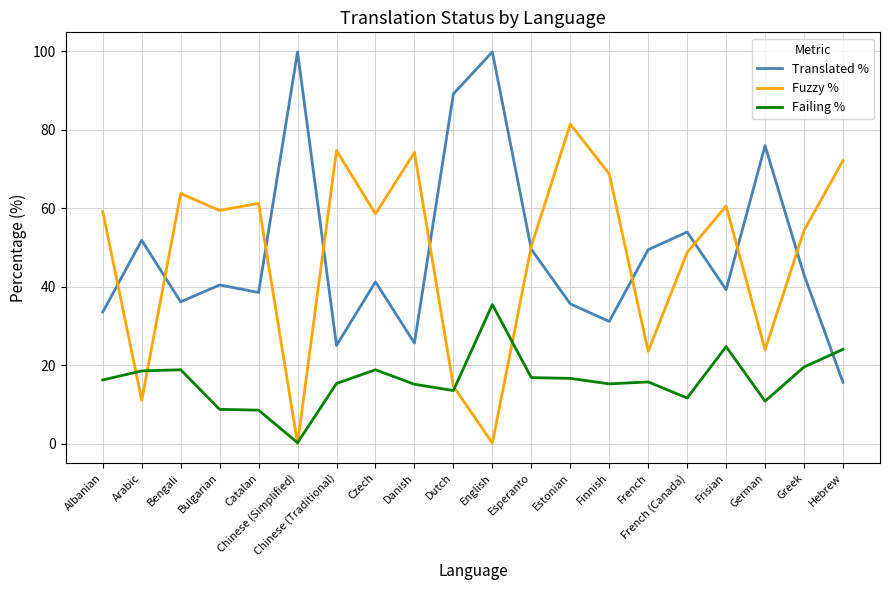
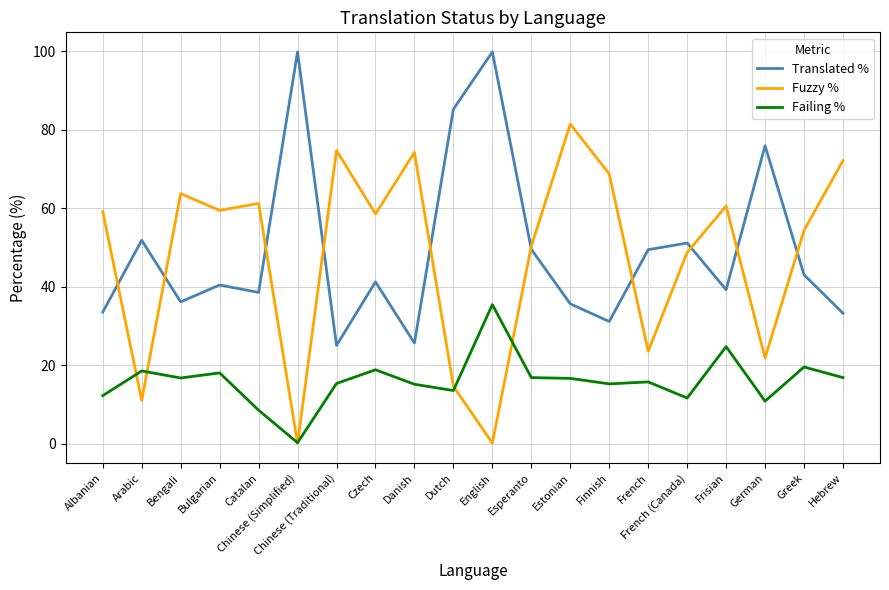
  {
    "Translated %": {
      "Albanian": 34,
      "Arabic": 52,
      "Bengali": 36,
      "Bulgarian": 40,
      "Catalan": 39,
      "Chinese (Simplified)": 100,
      "Chinese (Traditional)": 25,
      "Czech": 41,
      "Danish": 26,
-     "Dutch": 89,
+     "Dutch": 85,
      "English": 100,
      "Esperanto": 50,
      "Estonian": 36,
      "Finnish": 31,
      "French": 49,
-     "French (Canada)": 54,
+     "French (Canada)": 51,
      "Frisian": 39,
      "German": 76,
      "Greek": 43,
-     "Hebrew": 16
+     "Hebrew": 33
    },
    "Fuzzy %": {
      "Albanian": 59,
      "Arabic": 11,
      "Bengali": 64,
      "Bulgarian": 59,
      "Catalan": 61,
      "Chinese (Traditional)": 75,
      "Czech": 59,
      "Danish": 74,
      "Dutch": 15,
      "English": 0,
      "Esperanto": 50,
      "Estonian": 81,
      "Finnish": 69,
      "French": 24,
      "French (Canada)": 49,
      "Frisian": 61,
-     "German": 24,
+     "German": 22,
      "Greek": 54,
      "Hebrew": 72
    },
    "Failing %": {
-     "Albanian": 16,
+     "Albanian": 12,
      "Arabic": 19,
-     "Bengali": 19,
-     "Bulgarian": 9,
+     "Bengali": 17,
+     "Bulgarian": 18,
      "Catalan": 9,
      "Chinese (Traditional)": 15,
      "Czech": 19,
      "Danish": 15,
      "Dutch": 14,
      "English": 35,
      "Esperanto": 17,
      "Estonian": 17,
      "Finnish": 15,
      "French": 16,
      "French (Canada)": 12,
      "Frisian": 25,
      "German": 11,
      "Greek": 20,
-     "Hebrew": 24
+     "Hebrew": 17
    }
  }
